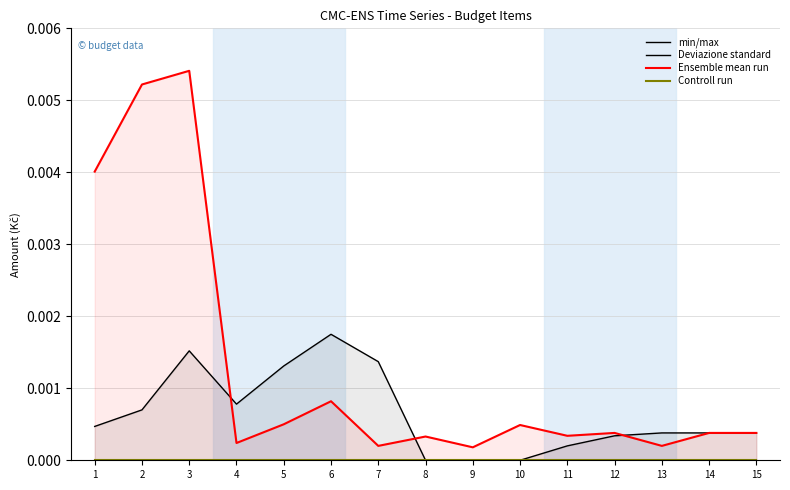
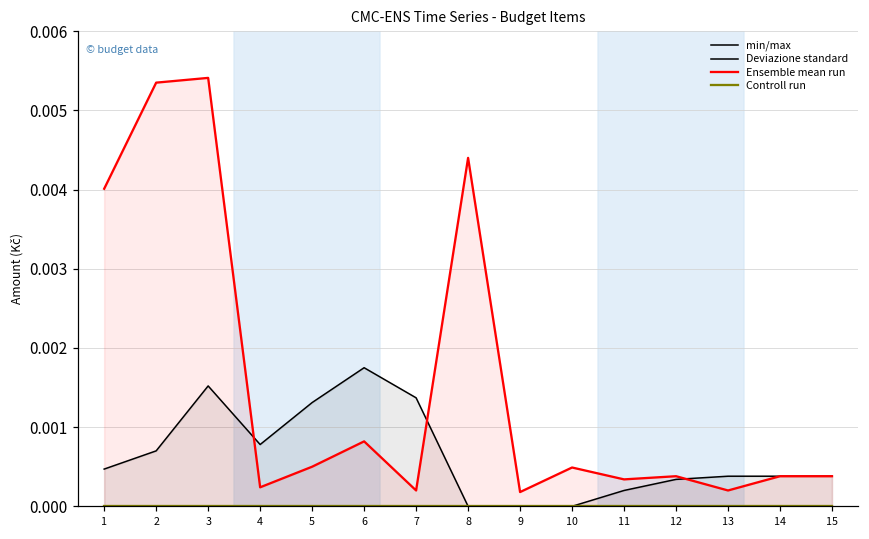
  {
    "Controll run": {
      "1": 0.0000,
      "2": 0.0000,
      "3": 0.0000,
      "4": 0.0000,
      "5": 0.0000,
      "6": 0.0000,
      "7": 0.0000,
      "11": 0.0000,
      "12": 0.0000,
      "13": 0.0000,
      "14": 0.0000,
      "15": 0.0000
    },
    "Deviazione standard": {
      "1": 0.0005,
      "2": 0.0007,
      "3": 0.0015,
      "4": 0.0008,
      "5": 0.0013,
      "6": 0.0018,
      "7": 0.0014,
      "11": 0.0002,
      "12": 0.0003,
      "13": 0.0004
    },
    "Ensemble mean run": {
      "1": 0.0040,
-     "2": 0.0052,
+     "2": 0.0054,
      "3": 0.0054,
      "4": 0.0002,
      "5": 0.0005,
      "6": 0.0008,
      "7": 0.0002,
-     "8": 0.0003,
+     "8": 0.0044,
      "9": 0.0002,
      "10": 0.0005,
      "11": 0.0003,
      "12": 0.0004,
      "13": 0.0002
    }
  }
